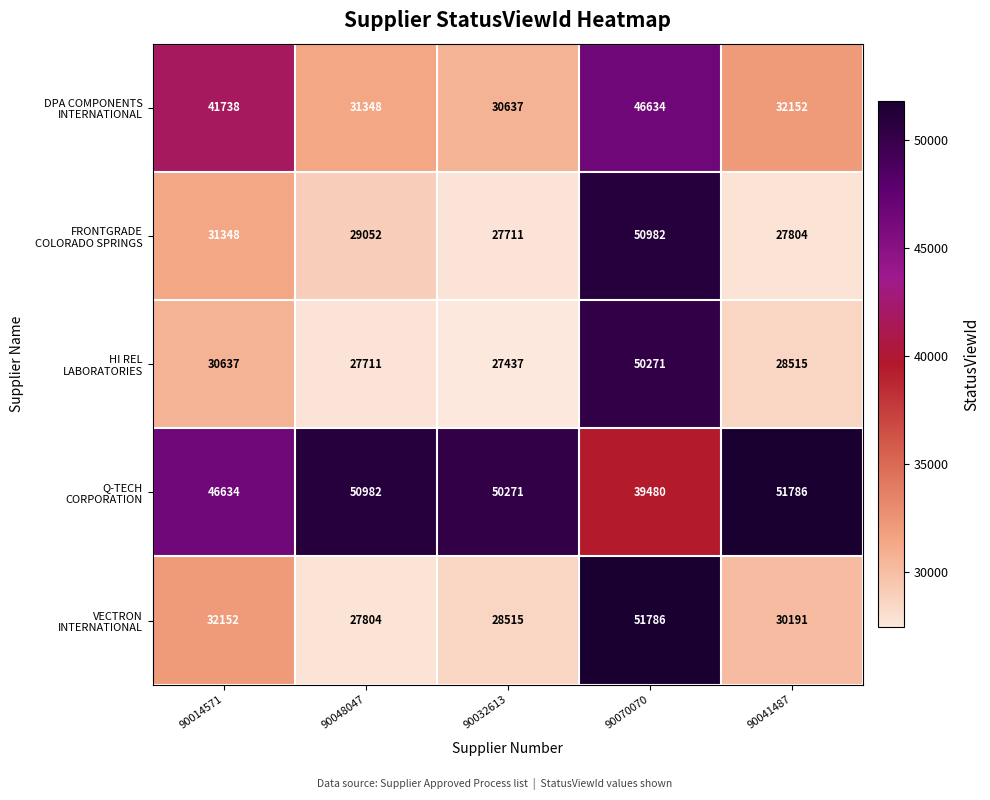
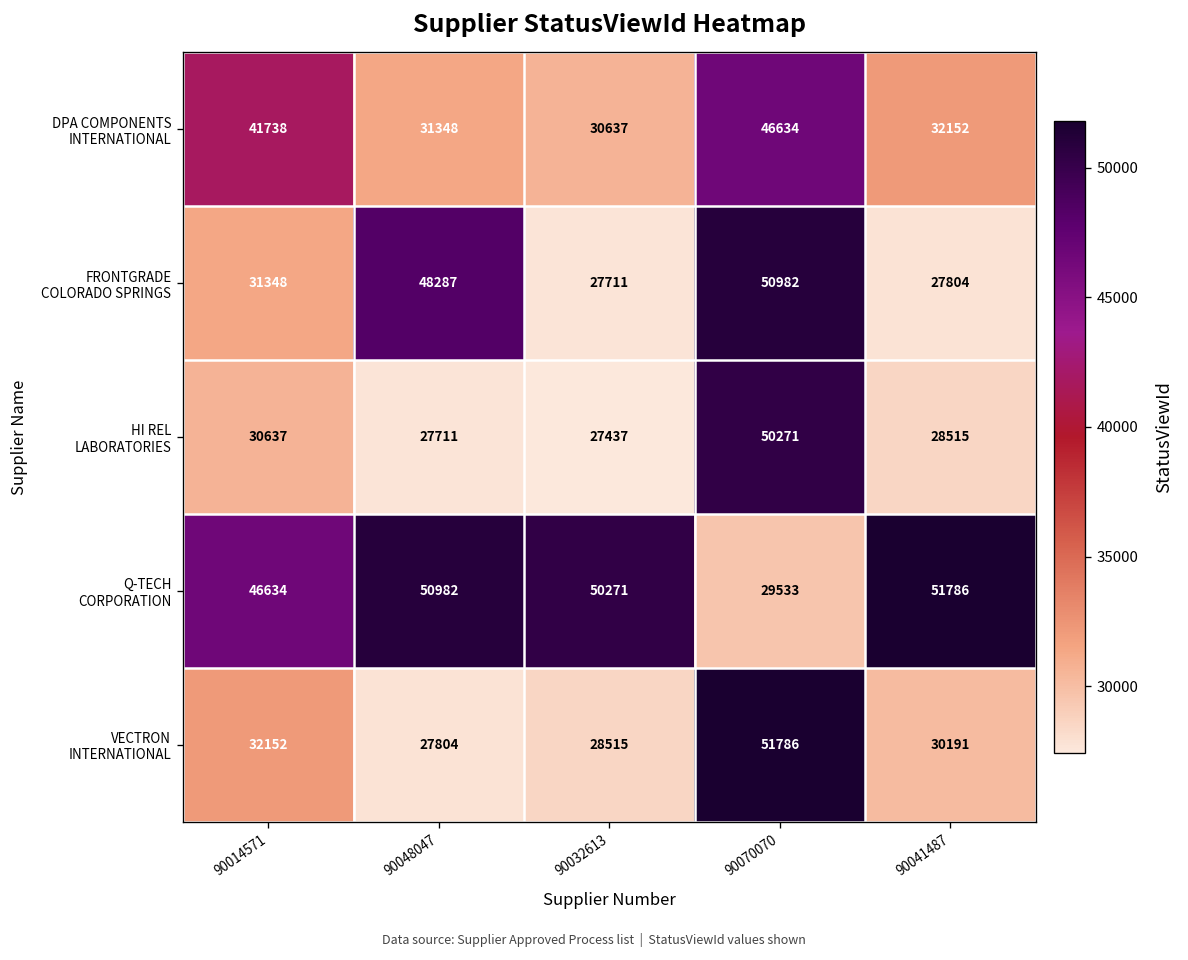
  {
    "DPA COMPONENTS INTERNATIONAL": {
      "90014571": 41738,
      "90048047": 31348,
      "90032613": 30637,
      "90070070": 46634,
      "90041487": 32152
    },
    "FRONTGRADE COLORADO SPRINGS": {
      "90014571": 31348,
-     "90048047": 29052,
+     "90048047": 48287,
      "90032613": 27711,
      "90070070": 50982,
      "90041487": 27804
    },
    "HI REL LABORATORIES": {
      "90014571": 30637,
      "90048047": 27711,
      "90032613": 27437,
      "90070070": 50271,
      "90041487": 28515
    },
    "Q-TECH CORPORATION": {
      "90014571": 46634,
      "90048047": 50982,
      "90032613": 50271,
-     "90070070": 39480,
+     "90070070": 29533,
      "90041487": 51786
    },
    "VECTRON INTERNATIONAL": {
      "90014571": 32152,
      "90048047": 27804,
      "90032613": 28515,
      "90070070": 51786,
      "90041487": 30191
    }
  }
